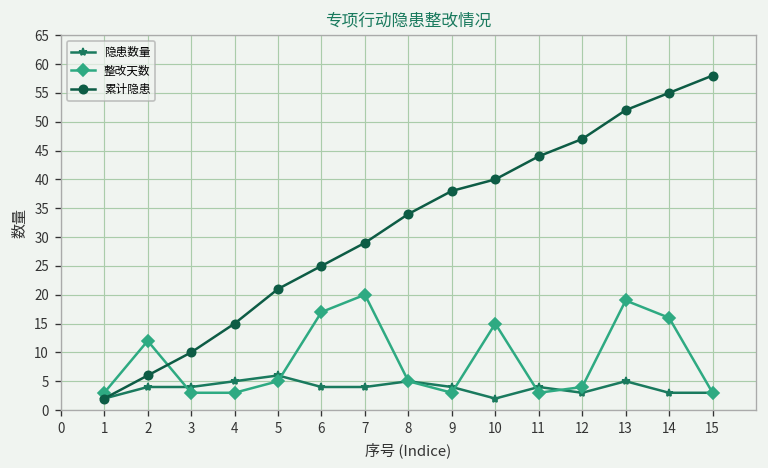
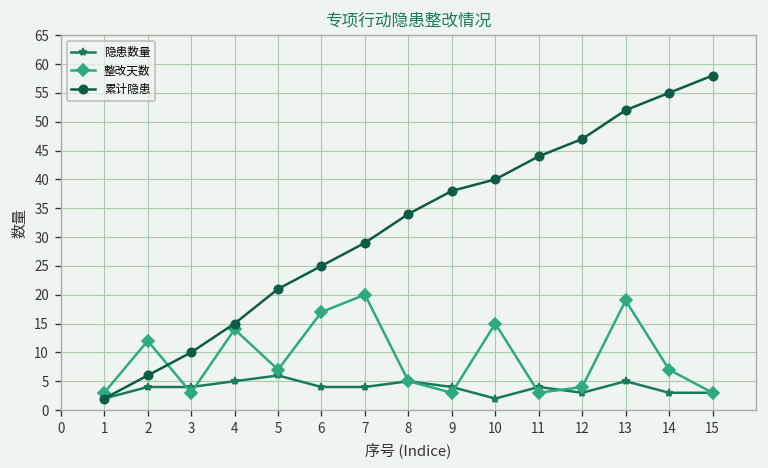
  {
    "整改天数": {
      "1": 3,
      "2": 12,
      "3": 3,
-     "4": 3,
-     "5": 5,
+     "4": 14,
+     "5": 7,
      "6": 17,
      "7": 20,
      "9": 3,
      "10": 15,
      "11": 3,
      "12": 4,
      "13": 19,
-     "14": 16
+     "14": 7
    }
  }
